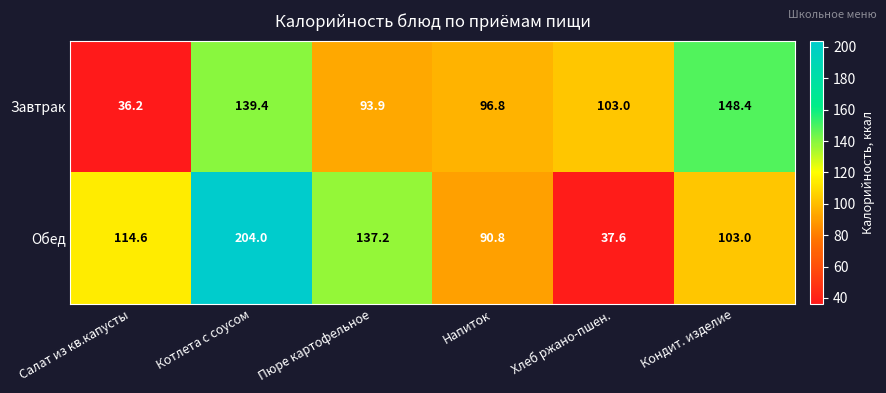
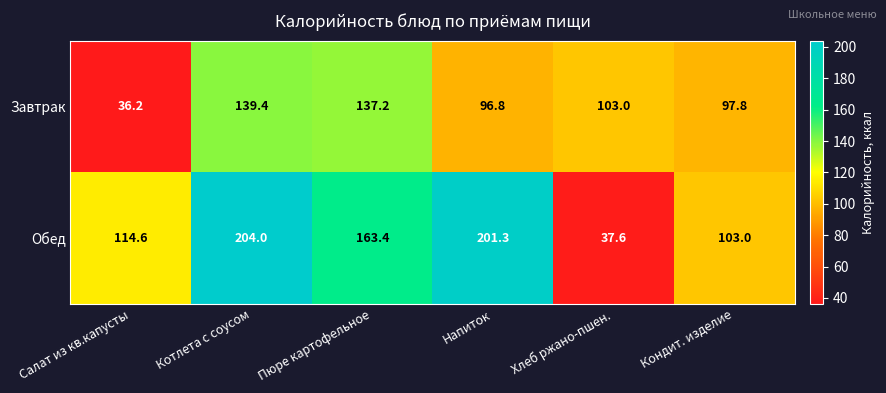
  {
    "Завтрак": {
      "Салат из кв.капусты": 36.2,
      "Котлета с соусом": 139.4,
-     "Пюре картофельное": 93.9,
+     "Пюре картофельное": 137.2,
      "Напиток": 96.8,
      "Хлеб ржано-пшен.": 103.0,
-     "Кондит. изделие": 148.4
+     "Кондит. изделие": 97.8
    },
    "Обед": {
      "Салат из кв.капусты": 114.6,
      "Котлета с соусом": 204.0,
-     "Пюре картофельное": 137.2,
-     "Напиток": 90.8,
+     "Пюре картофельное": 163.4,
+     "Напиток": 201.3,
      "Хлеб ржано-пшен.": 37.6,
      "Кондит. изделие": 103.0
    }
  }
